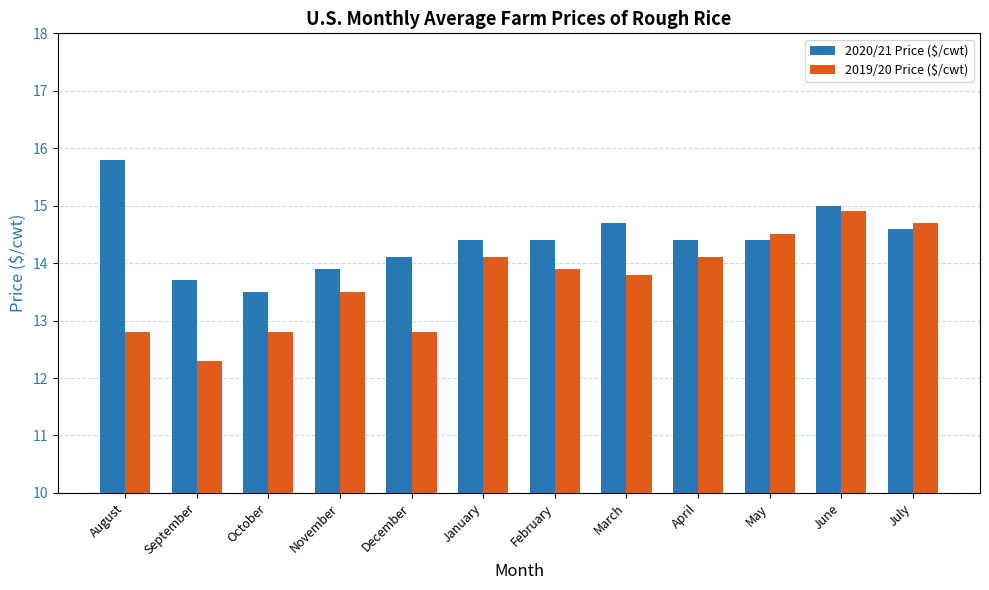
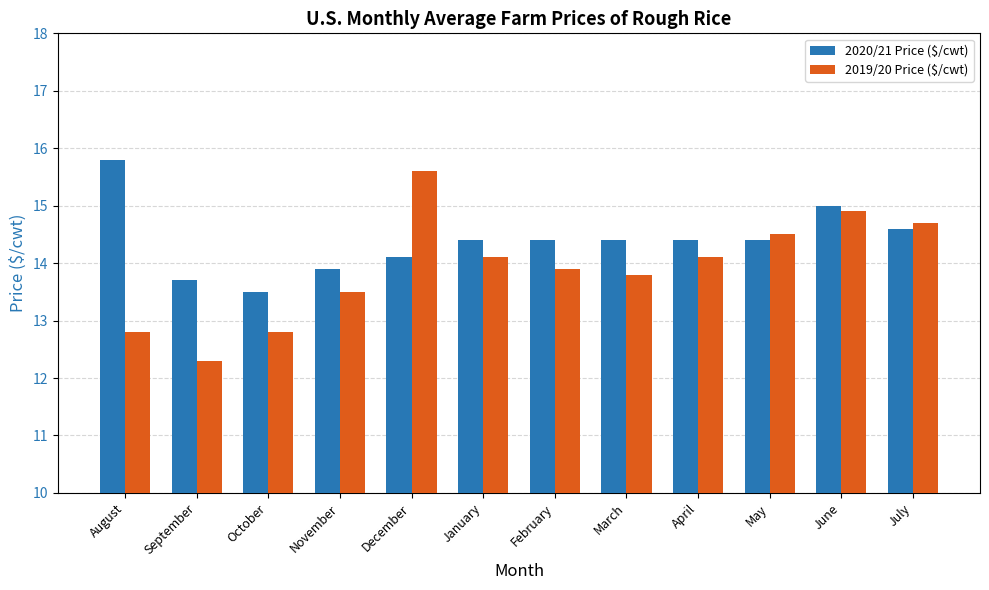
  {
    "2020/21 Price ($/cwt)": {
      "August": 15.8,
      "September": 13.7,
      "October": 13.5,
      "November": 13.9,
      "December": 14.1,
      "January": 14.4,
      "February": 14.4,
-     "March": 14.7,
+     "March": 14.4,
      "April": 14.4,
      "May": 14.4,
      "June": 15.0,
      "July": 14.6
    },
    "2019/20 Price ($/cwt)": {
      "August": 12.8,
      "September": 12.3,
      "October": 12.8,
      "November": 13.5,
-     "December": 12.8,
+     "December": 15.6,
      "January": 14.1,
      "February": 13.9,
      "March": 13.8,
      "April": 14.1,
      "May": 14.5,
      "June": 14.9,
      "July": 14.7
    }
  }
